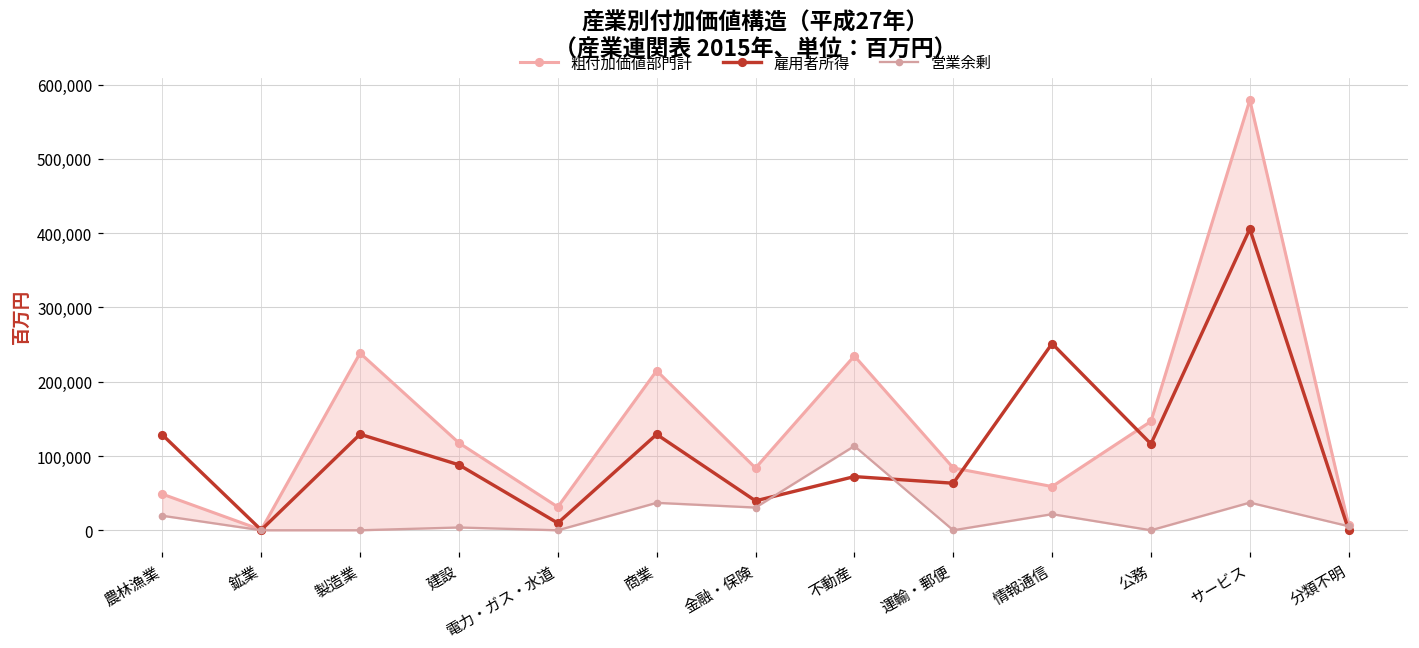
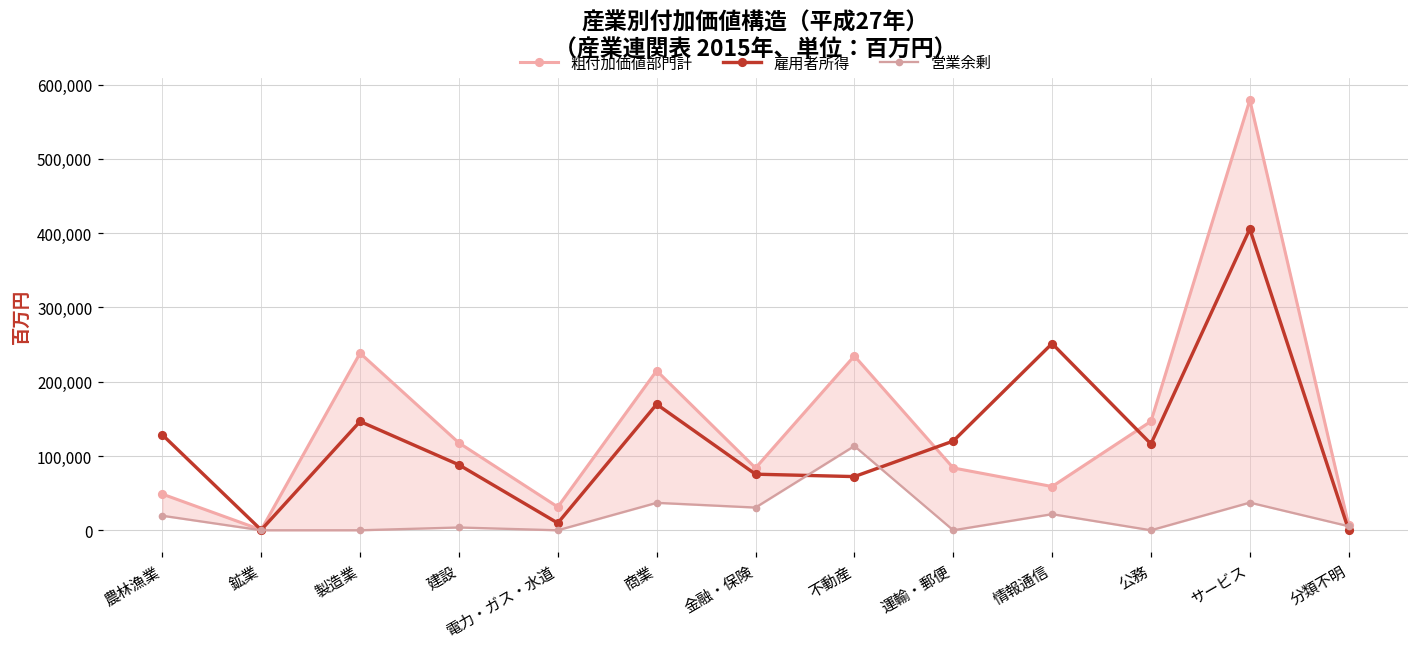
  {
    "雇用者所得": {
      "農林漁業": "130,000",
-     "製造業": "130,000",
+     "製造業": "150,000",
      "建設": "90,000",
      "電力・ガス・水道": "10,000",
-     "商業": "130,000",
-     "金融・保険": "40,000",
+     "商業": "170,000",
+     "金融・保険": "80,000",
      "不動産": "70,000",
-     "運輸・郵便": "60,000",
+     "運輸・郵便": "120,000",
      "情報通信": "250,000",
      "公務": "120,000",
      "サービス": "410,000",
      "分類不明": "0"
    }
  }
